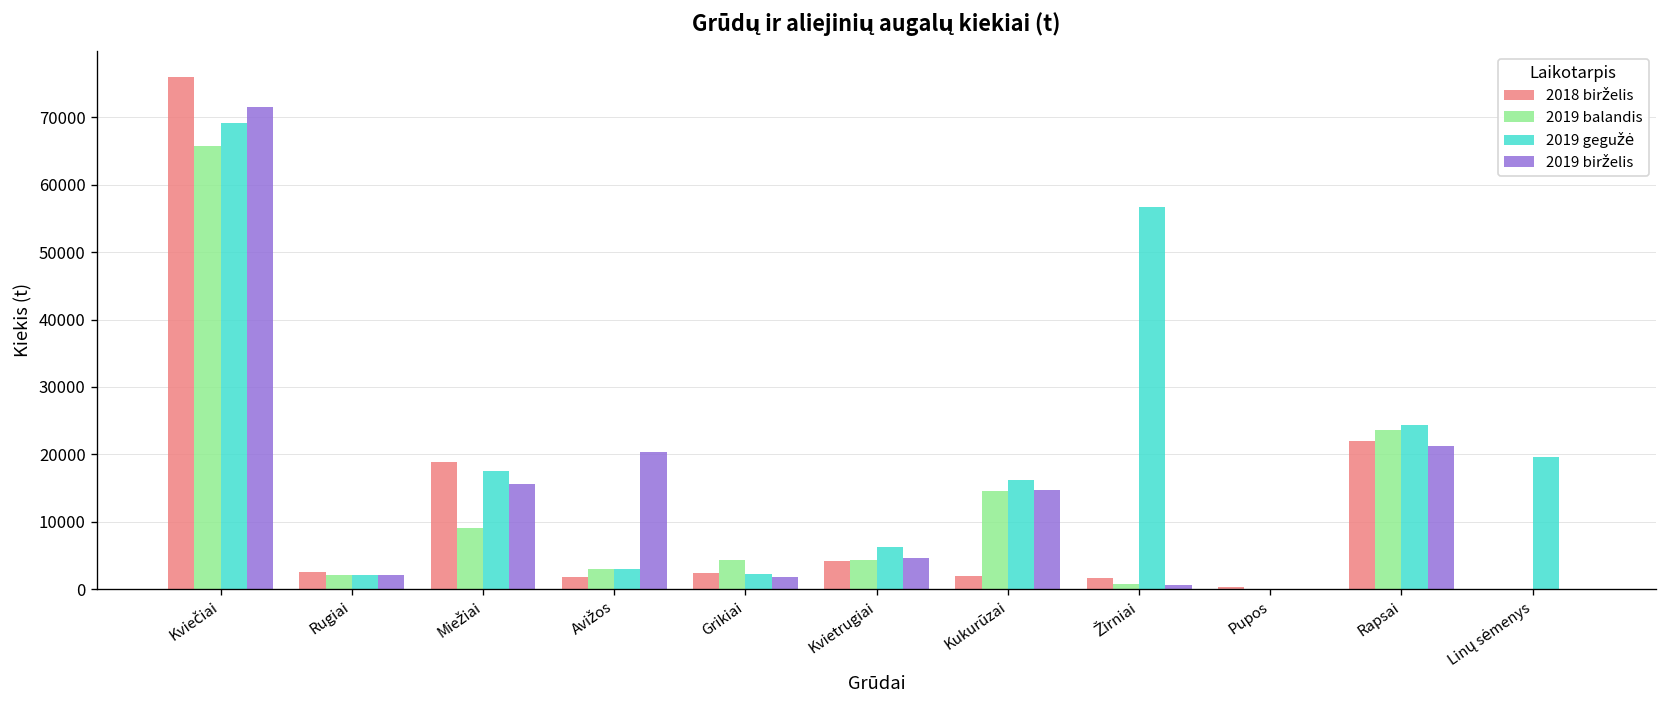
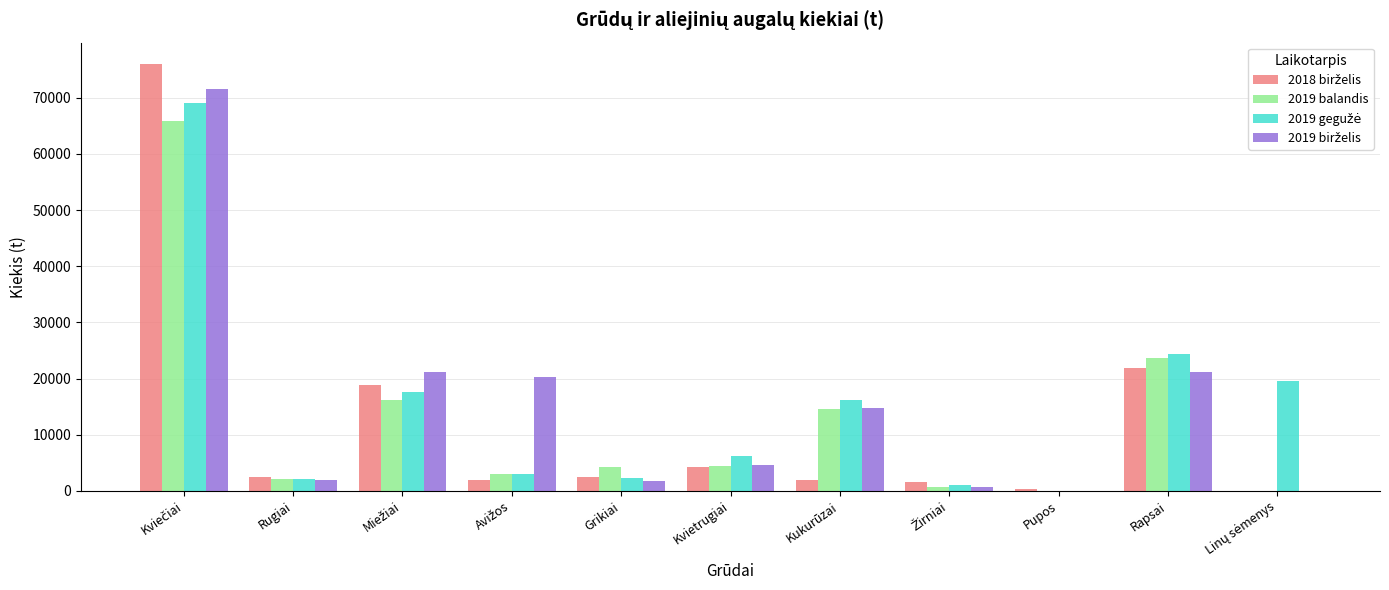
  {
    "2018 birželis": {
      "Kviečiai": 76000,
      "Rugiai": 2000,
      "Miežiai": 19000,
      "Avižos": 2000,
      "Grikiai": 2000,
      "Kvietrugiai": 4000,
      "Kukurūzai": 2000,
      "Žirniai": 2000,
      "Rapsai": 22000
    },
    "2019 balandis": {
      "Kviečiai": 66000,
      "Rugiai": 2000,
-     "Miežiai": 9000,
+     "Miežiai": 16000,
      "Avižos": 3000,
      "Grikiai": 4000,
      "Kvietrugiai": 4000,
      "Kukurūzai": 15000,
      "Žirniai": 1000,
      "Rapsai": 24000
    },
    "2019 gegužė": {
      "Kviečiai": 69000,
      "Rugiai": 2000,
      "Miežiai": 18000,
      "Avižos": 3000,
      "Grikiai": 2000,
      "Kvietrugiai": 6000,
      "Kukurūzai": 16000,
-     "Žirniai": 57000,
+     "Žirniai": 1000,
      "Rapsai": 24000,
      "Linų sėmenys": 20000
    },
    "2019 birželis": {
      "Kviečiai": 72000,
      "Rugiai": 2000,
-     "Miežiai": 16000,
+     "Miežiai": 21000,
      "Avižos": 20000,
      "Grikiai": 2000,
      "Kvietrugiai": 5000,
      "Kukurūzai": 15000,
      "Žirniai": 1000,
      "Rapsai": 21000
    }
  }
